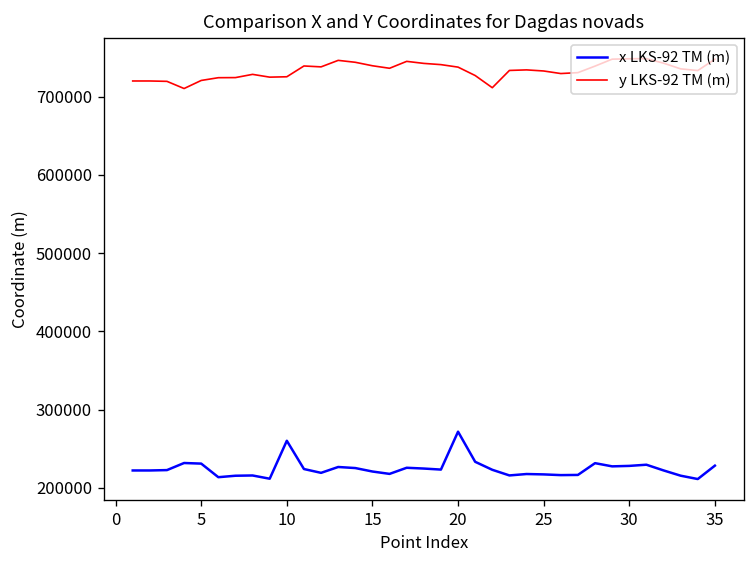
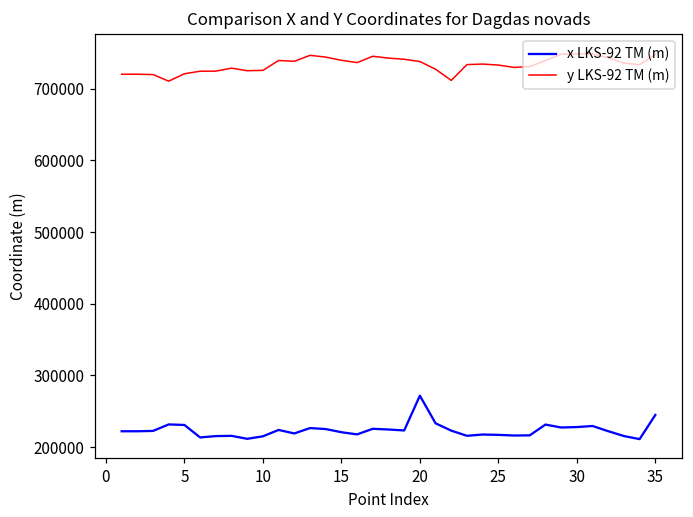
  {
    "x LKS-92 TM (m)": {
      "5": 230000,
-     "10": 260000,
+     "10": 220000,
      "15": 220000,
      "20": 270000,
      "25": 220000,
      "30": 230000,
-     "35": 230000
+     "35": 240000
    },
    "y LKS-92 TM (m)": {
      "5": 720000,
      "10": 730000,
      "15": 740000,
      "20": 740000,
      "25": 730000
    }
  }
